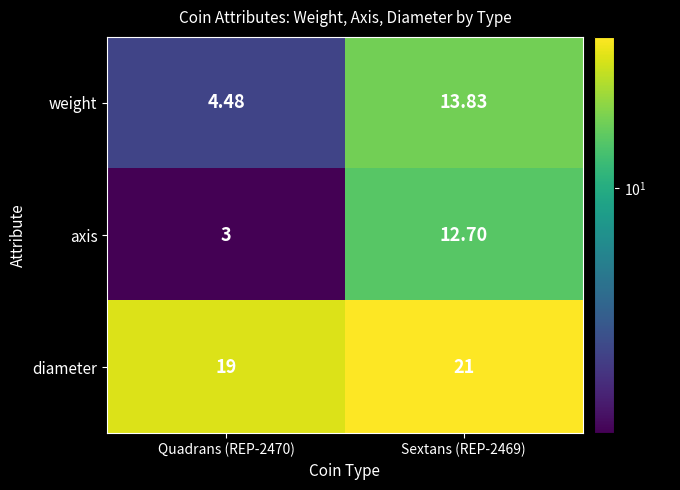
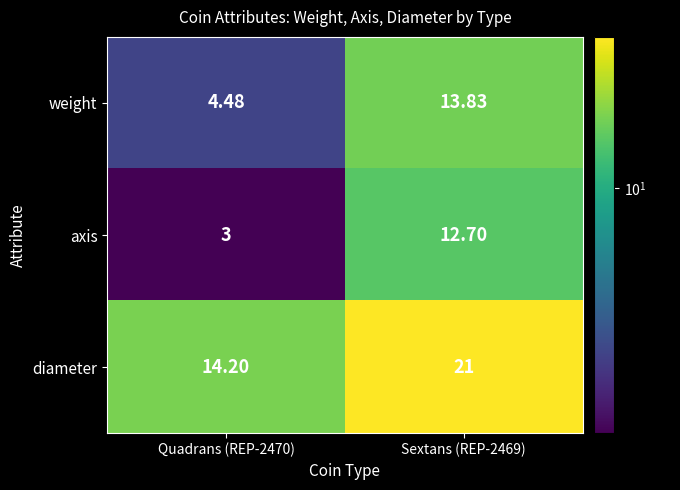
  {
    "weight": {
      "Quadrans (REP-2470)": 4.48,
      "Sextans (REP-2469)": 13.83
    },
    "axis": {
      "Quadrans (REP-2470)": 3,
      "Sextans (REP-2469)": 12.70
    },
    "diameter": {
-     "Quadrans (REP-2470)": 19,
+     "Quadrans (REP-2470)": 14.20,
      "Sextans (REP-2469)": 21
    }
  }
